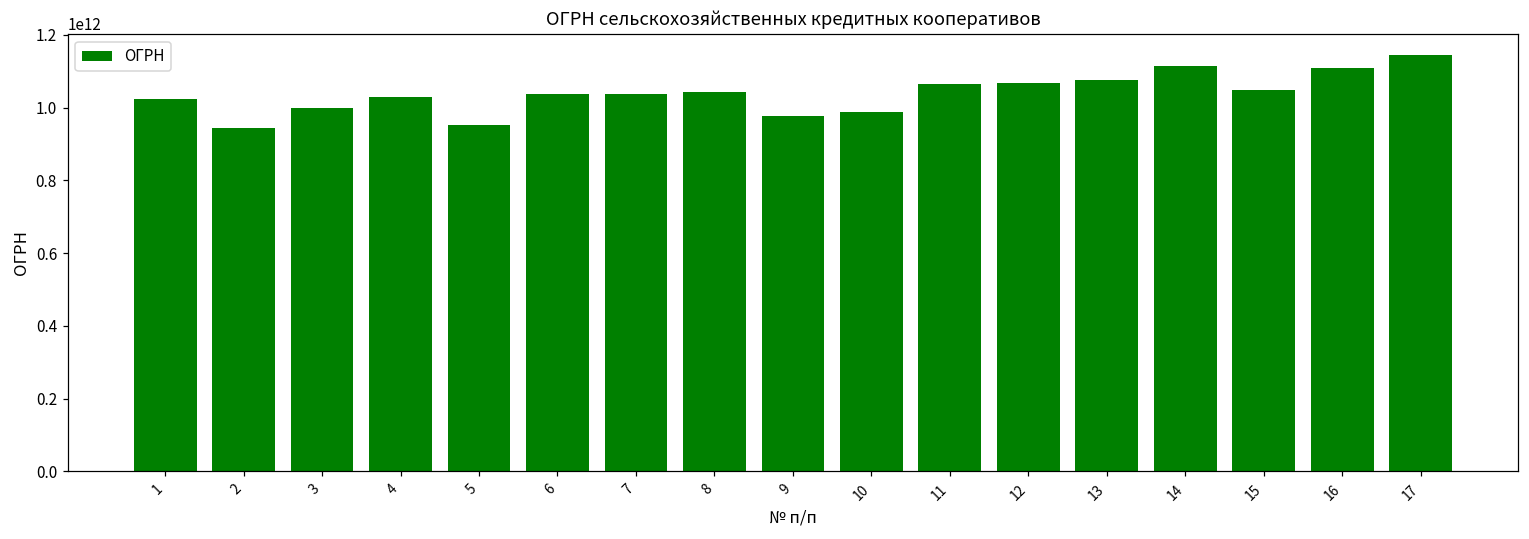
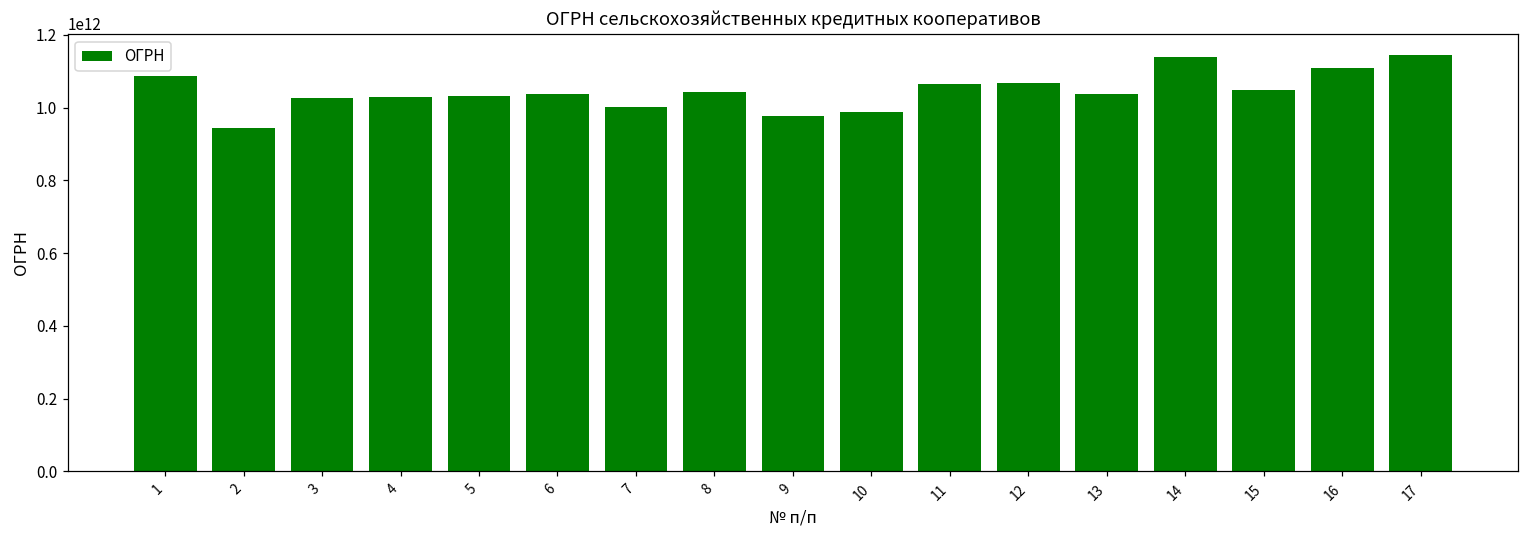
  {
-   "1": 1020000000000,
+   "1": 1090000000000,
    "2": 940000000000,
-   "3": 1000000000000,
+   "3": 1030000000000,
    "4": 1030000000000,
-   "5": 950000000000,
+   "5": 1030000000000,
    "6": 1040000000000,
-   "7": 1040000000000,
+   "7": 1000000000000,
    "8": 1040000000000,
    "9": 980000000000,
    "10": 990000000000,
    "11": 1060000000000,
    "12": 1070000000000,
-   "13": 1070000000000,
-   "14": 1120000000000,
+   "13": 1040000000000,
+   "14": 1140000000000,
    "15": 1050000000000,
    "16": 1110000000000,
    "17": 1140000000000
  }
